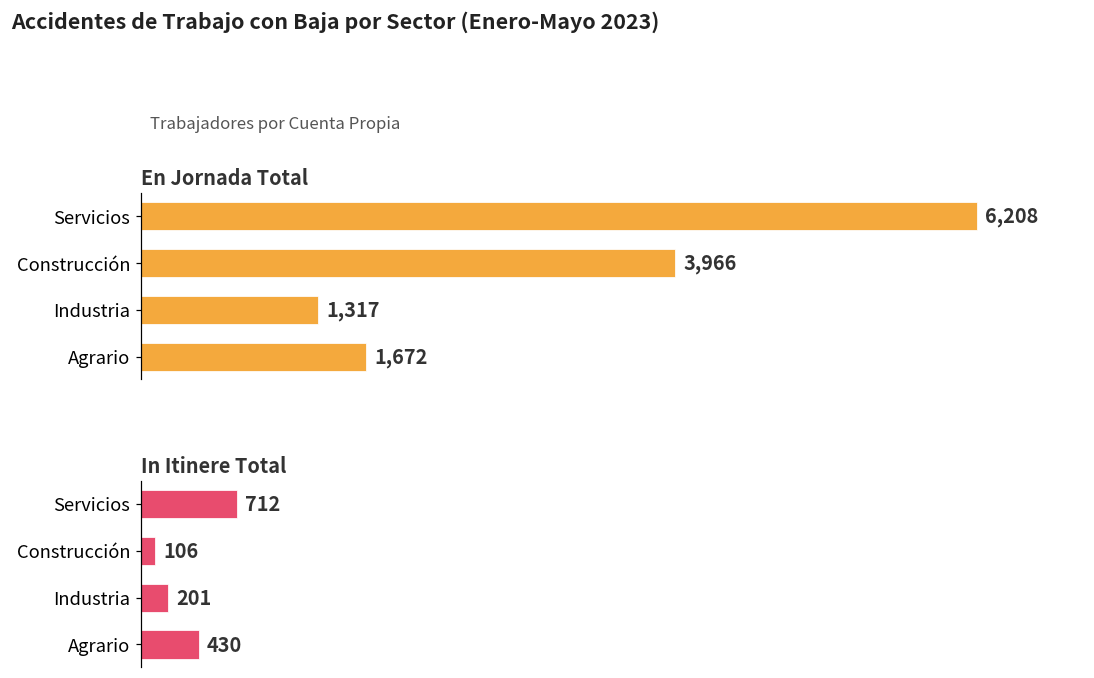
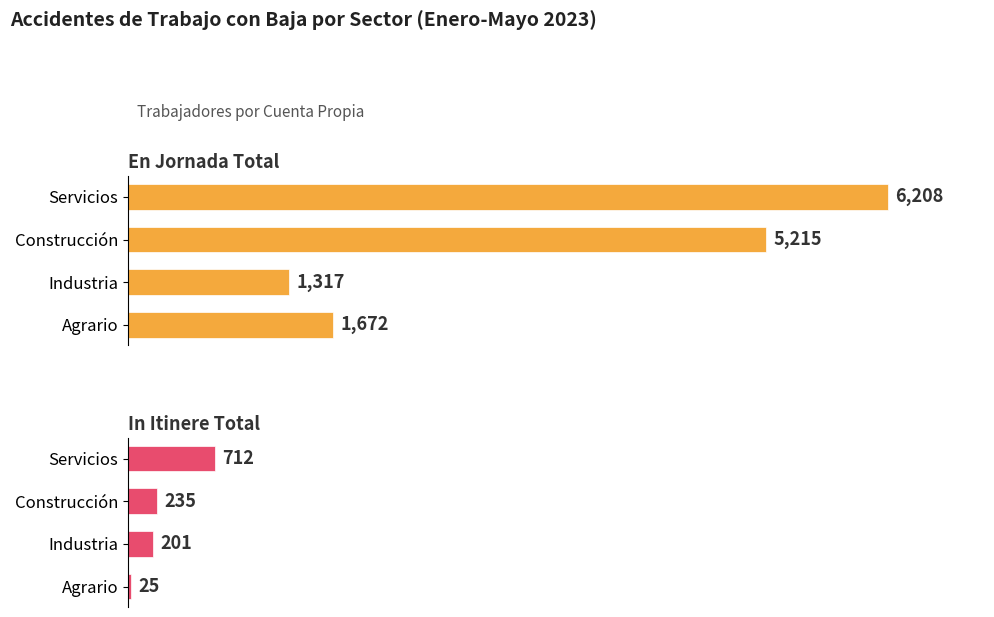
  {
    "En Jornada Total": {
      "Servicios": "6,208",
-     "Construcción": "3,966",
+     "Construcción": "5,215",
      "Industria": "1,317",
      "Agrario": "1,672"
    },
    "In Itinere Total": {
      "Servicios": "712",
-     "Construcción": "106",
+     "Construcción": "235",
      "Industria": "201",
-     "Agrario": "430"
+     "Agrario": "25"
    }
  }
